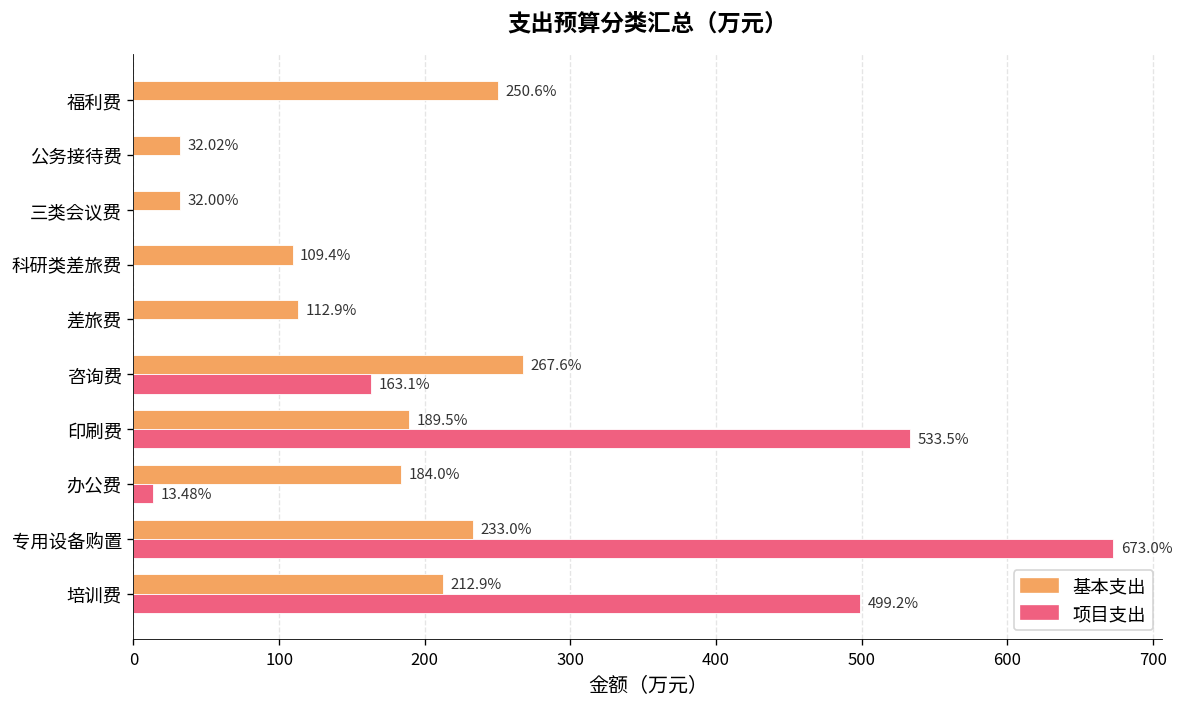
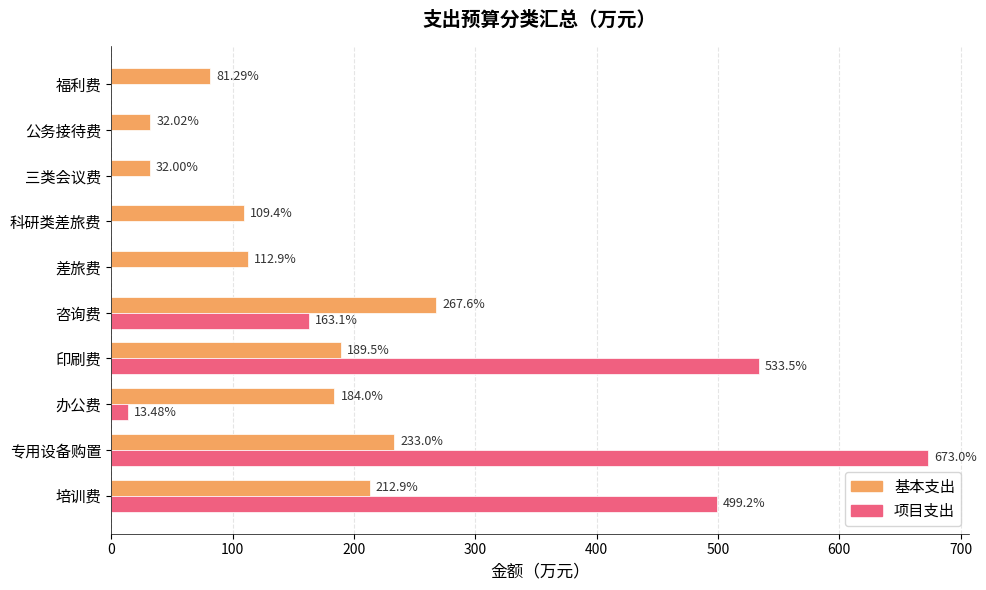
  {
    "基本支出": {
-     "福利费": "250.6%",
+     "福利费": "81.29%",
      "公务接待费": "32.02%",
      "三类会议费": "32.00%",
      "科研类差旅费": "109.4%",
      "差旅费": "112.9%",
      "咨询费": "267.6%",
      "印刷费": "189.5%",
      "办公费": "184.0%",
      "专用设备购置": "233.0%",
      "培训费": "212.9%"
    },
    "项目支出": {
      "咨询费": "163.1%",
      "印刷费": "533.5%",
      "办公费": "13.48%",
      "专用设备购置": "673.0%",
      "培训费": "499.2%"
    }
  }
